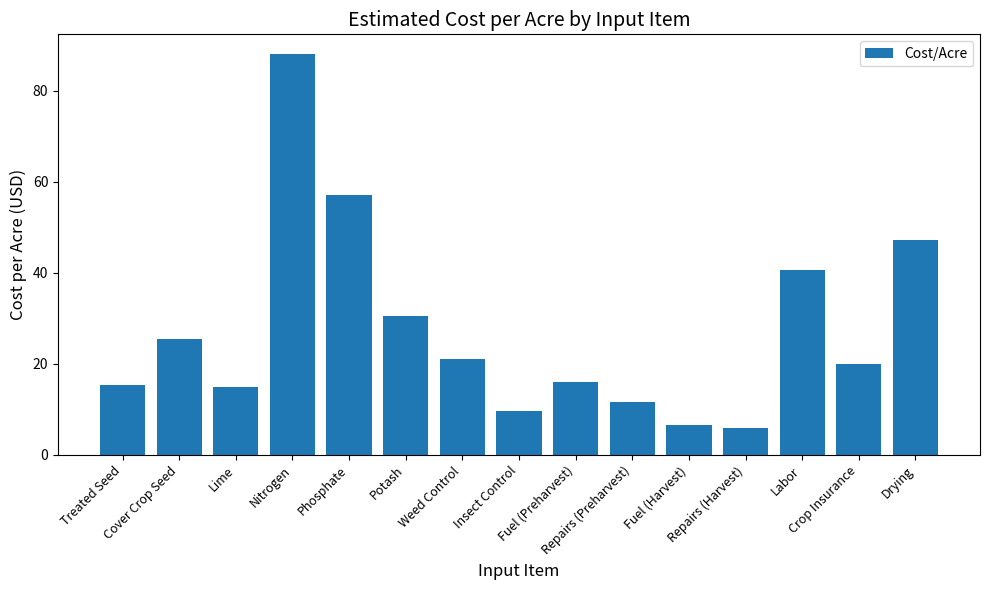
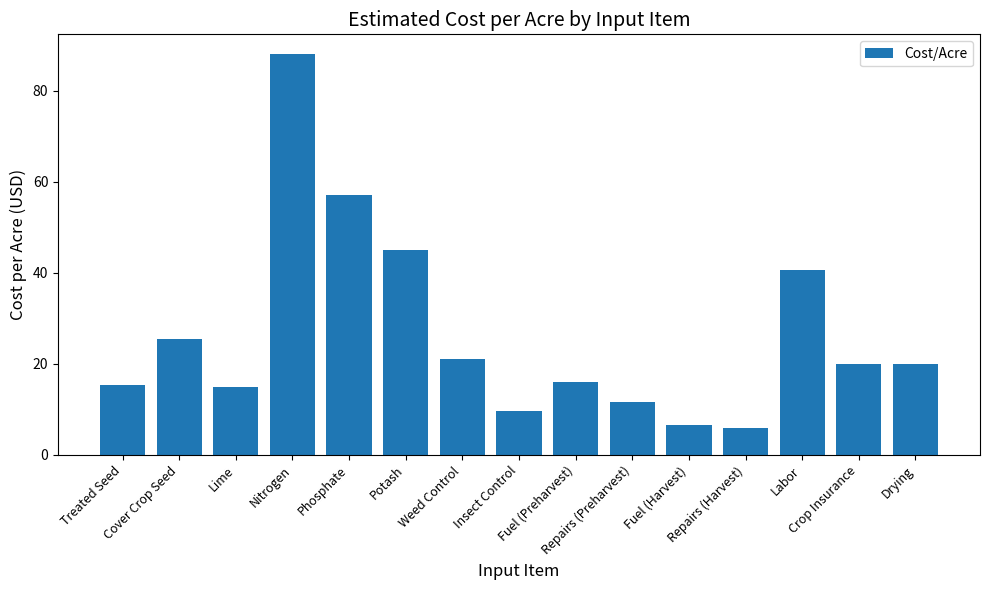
  {
    "Treated Seed": 15,
    "Cover Crop Seed": 26,
    "Lime": 15,
    "Nitrogen": 88,
    "Phosphate": 57,
-   "Potash": 31,
+   "Potash": 45,
    "Weed Control": 21,
    "Insect Control": 10,
    "Fuel (Preharvest)": 16,
    "Repairs (Preharvest)": 12,
    "Fuel (Harvest)": 7,
    "Repairs (Harvest)": 6,
    "Labor": 41,
    "Crop Insurance": 20,
-   "Drying": 47
+   "Drying": 20
  }
